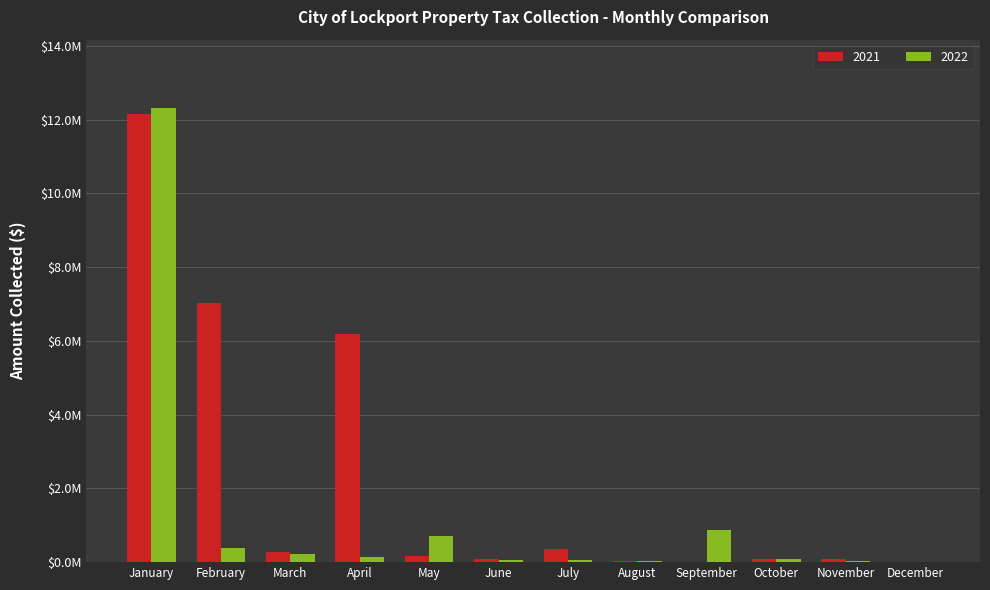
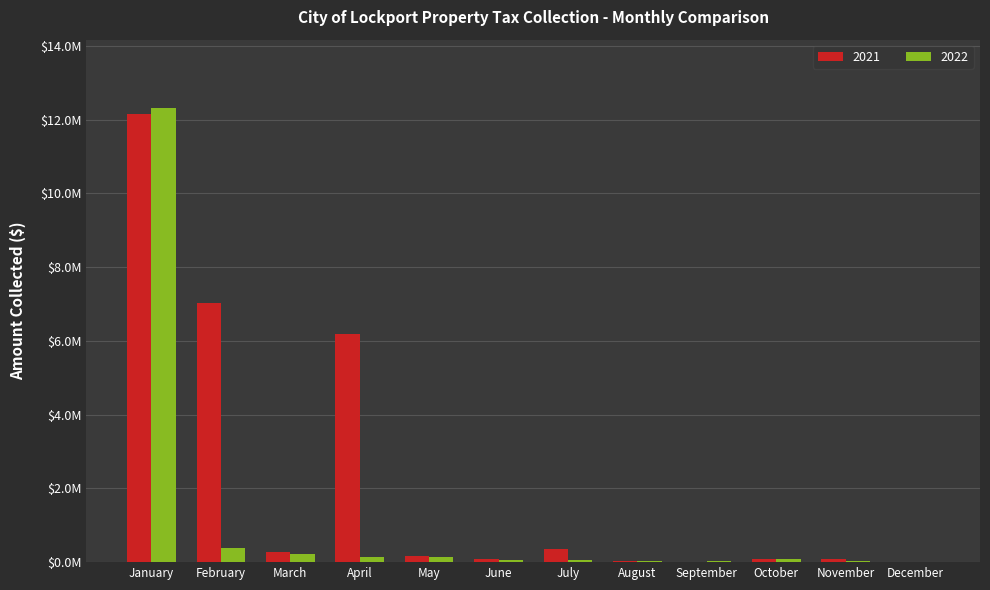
  {
    "2021": {
      "January": "$12200000",
      "February": "$7000000",
      "March": "$300000",
      "April": "$6200000",
      "May": "$200000",
      "June": "$100000",
      "July": "$400000",
      "October": "$100000",
      "November": "$100000"
    },
    "2022": {
      "January": "$12300000",
      "February": "$400000",
      "March": "$200000",
      "April": "$200000",
-     "May": "$700000",
-     "September": "$900000",
+     "May": "$200000",
+     "September": "$0",
      "October": "$100000"
    }
  }
